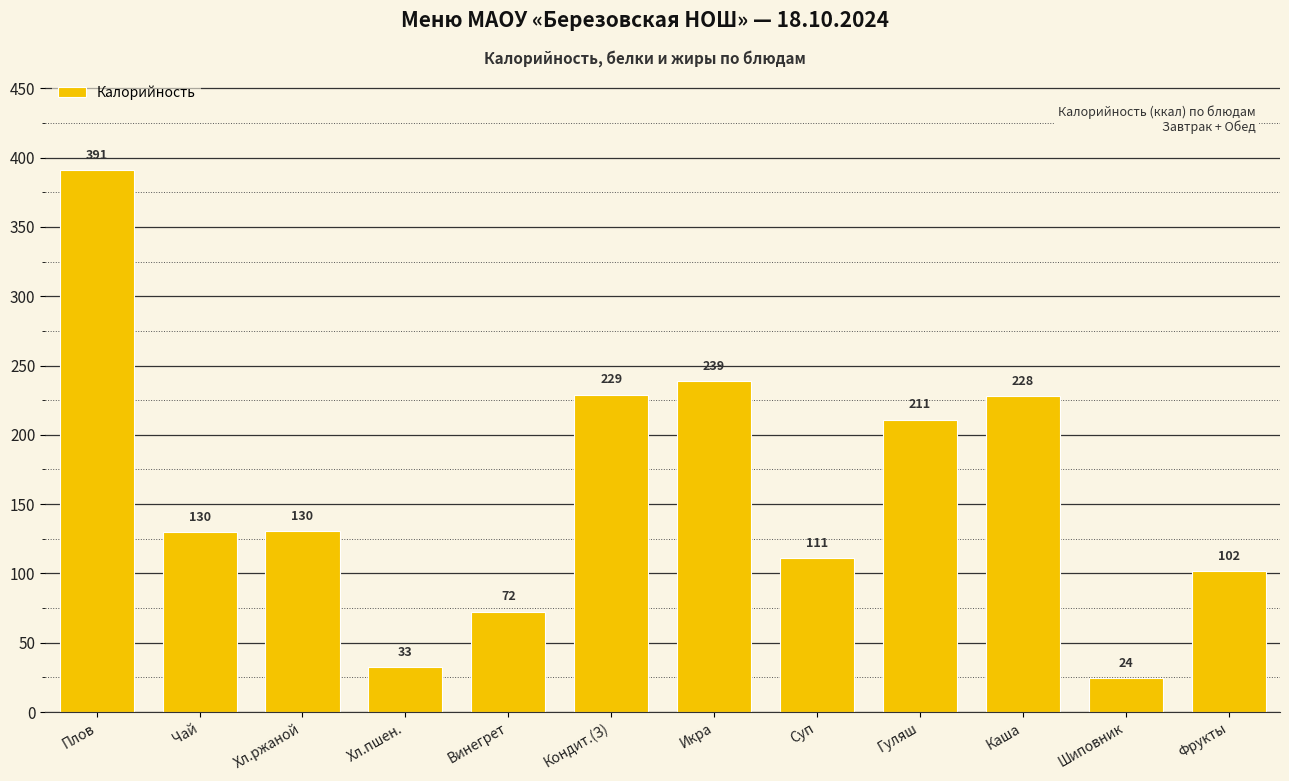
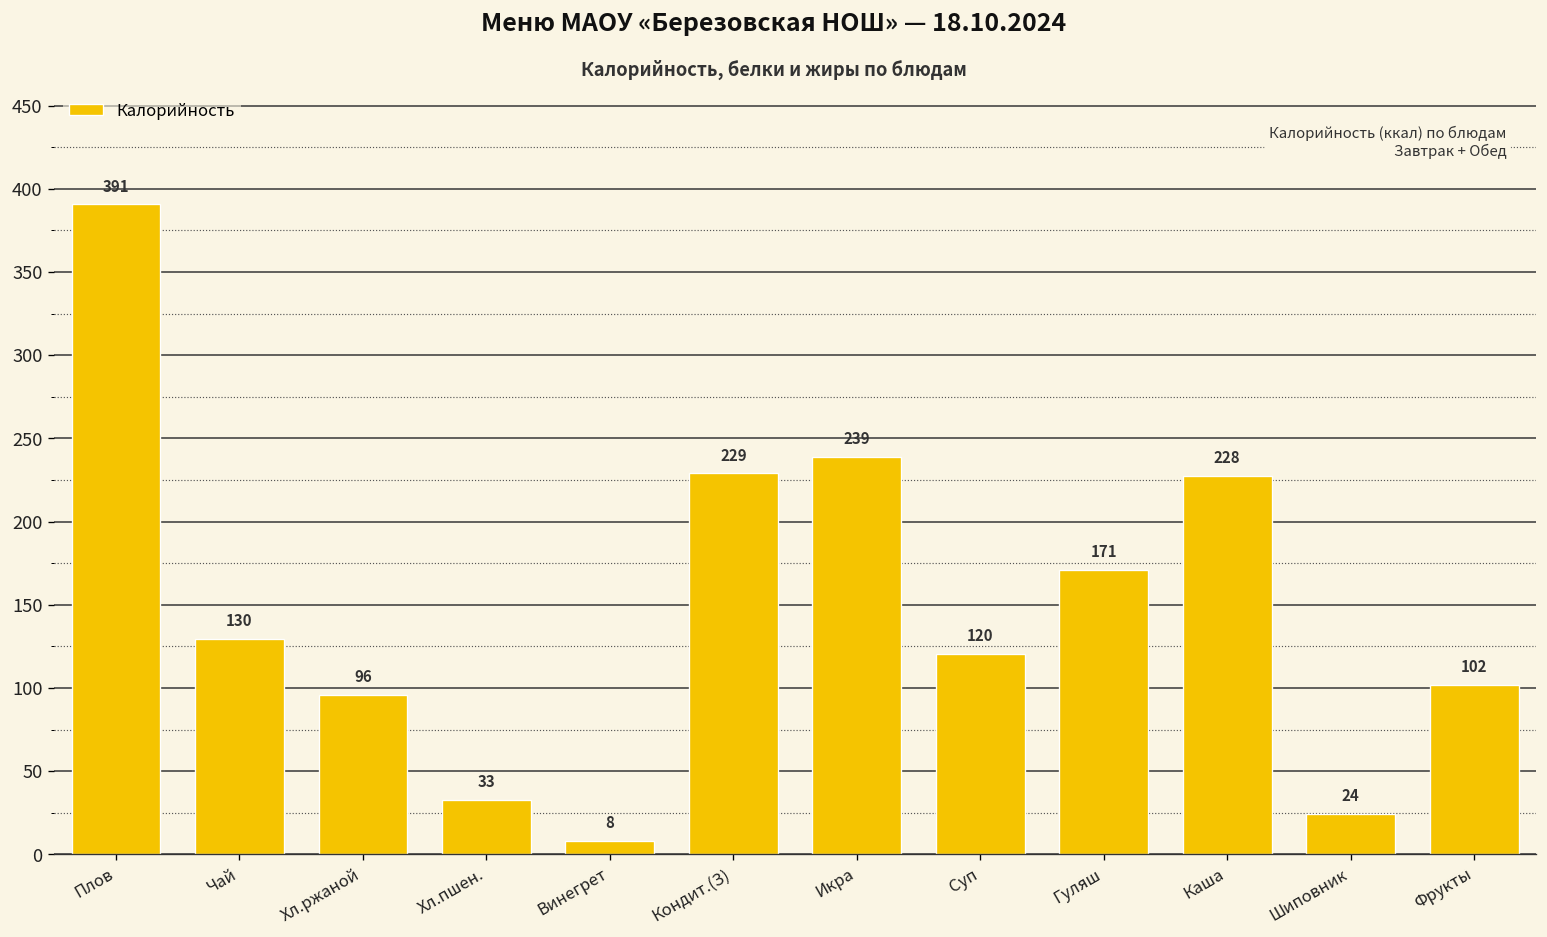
  {
    "Плов": 391,
    "Чай": 130,
-   "Хл.ржаной": 130,
+   "Хл.ржаной": 96,
    "Хл.пшен.": 33,
-   "Винегрет": 72,
+   "Винегрет": 8,
    "Кондит.(З)": 229,
    "Икра": 239,
-   "Суп": 111,
-   "Гуляш": 211,
+   "Суп": 120,
+   "Гуляш": 171,
    "Каша": 228,
    "Шиповник": 24,
    "Фрукты": 102
  }
